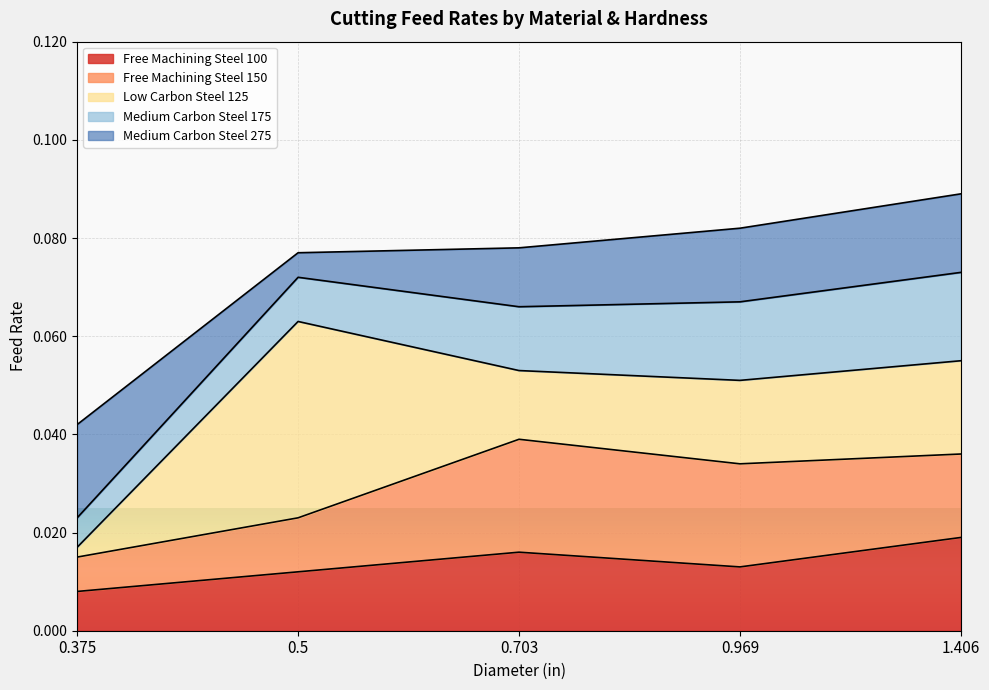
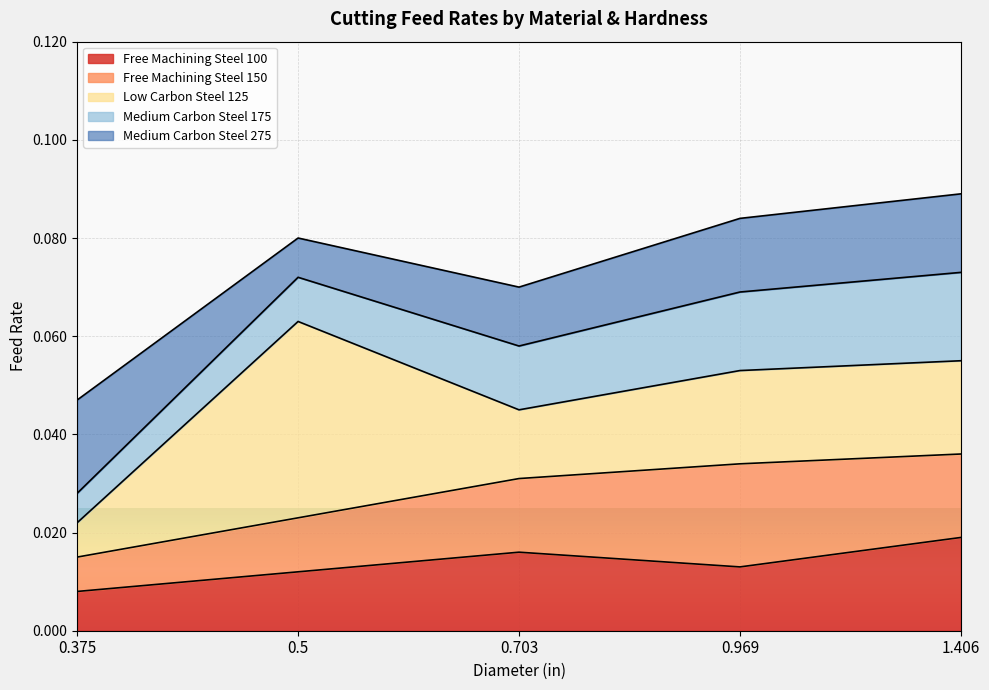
  {
    "Free Machining Steel 100": {
      "0.375": 0.008,
      "0.5": 0.012,
      "0.703": 0.016,
      "0.969": 0.013,
      "1.406": 0.019
    },
    "Free Machining Steel 150": {
      "0.375": 0.007,
      "0.5": 0.011,
-     "0.703": 0.023,
+     "0.703": 0.015,
      "0.969": 0.021,
      "1.406": 0.017
    },
    "Low Carbon Steel 125": {
-     "0.375": 0.002,
+     "0.375": 0.007,
      "0.5": 0.040,
      "0.703": 0.014,
-     "0.969": 0.017,
+     "0.969": 0.019,
      "1.406": 0.019
    },
    "Medium Carbon Steel 175": {
      "0.375": 0.006,
      "0.5": 0.009,
      "0.703": 0.013,
      "0.969": 0.016,
      "1.406": 0.018
    },
    "Medium Carbon Steel 275": {
      "0.375": 0.019,
-     "0.5": 0.005,
+     "0.5": 0.008,
      "0.703": 0.012,
      "0.969": 0.015,
      "1.406": 0.016
    }
  }
